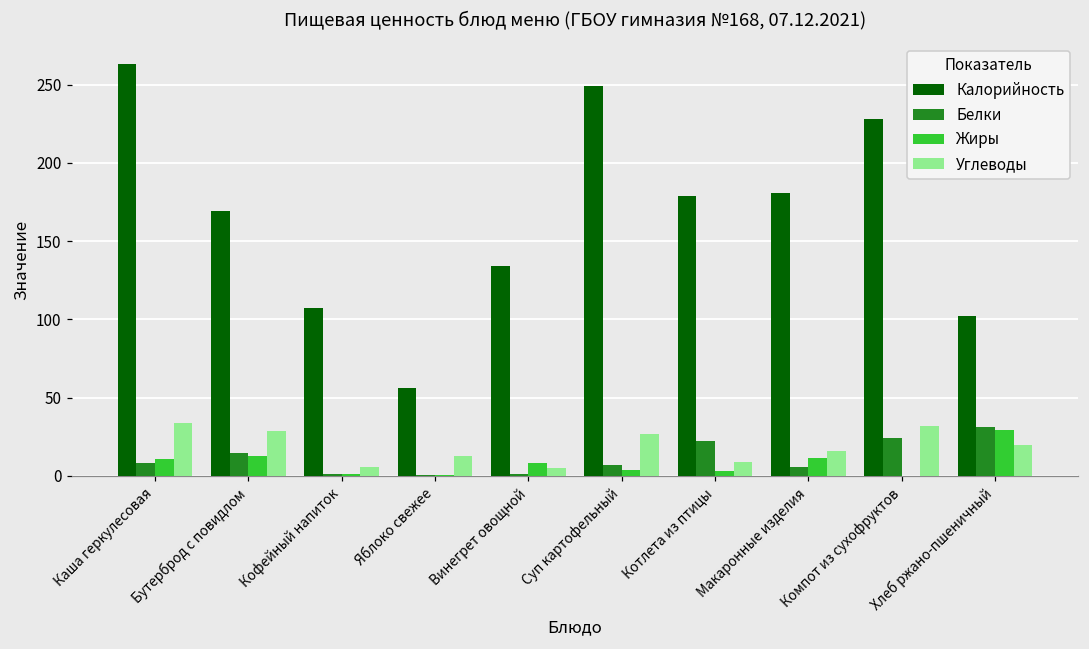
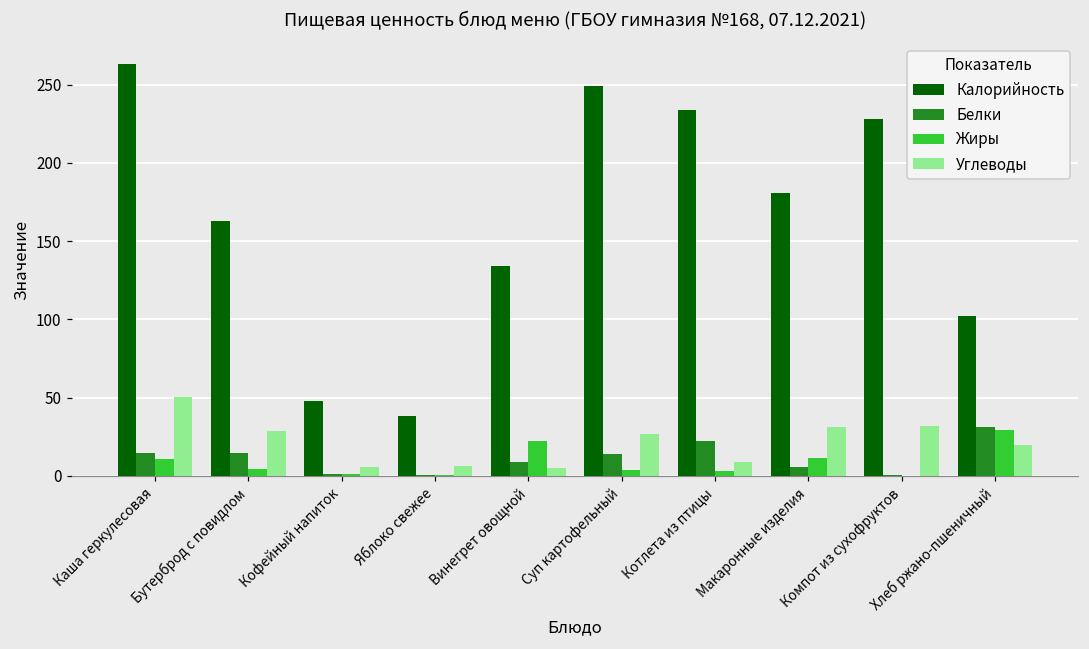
  {
    "Калорийность": {
      "Каша геркулесовая": 263,
-     "Бутерброд с повидлом": 169,
-     "Кофейный напиток": 107,
-     "Яблоко свежее": 56,
+     "Бутерброд с повидлом": 163,
+     "Кофейный напиток": 48,
+     "Яблоко свежее": 38,
      "Винегрет овощной": 134,
      "Суп картофельный": 249,
-     "Котлета из птицы": 179,
+     "Котлета из птицы": 234,
      "Макаронные изделия": 181,
      "Компот из сухофруктов": 228,
      "Хлеб ржано-пшеничный": 102
    },
    "Белки": {
-     "Каша геркулесовая": 8,
+     "Каша геркулесовая": 14,
      "Бутерброд с повидлом": 15,
-     "Винегрет овощной": 1,
-     "Суп картофельный": 7,
+     "Винегрет овощной": 9,
+     "Суп картофельный": 14,
      "Котлета из птицы": 22,
      "Макаронные изделия": 6,
-     "Компот из сухофруктов": 24,
+     "Компот из сухофруктов": 1,
      "Хлеб ржано-пшеничный": 31
    },
    "Жиры": {
      "Каша геркулесовая": 10,
-     "Бутерброд с повидлом": 12,
-     "Винегрет овощной": 8,
+     "Бутерброд с повидлом": 4,
+     "Винегрет овощной": 22,
      "Суп картофельный": 4,
      "Котлета из птицы": 3,
      "Макаронные изделия": 12,
      "Хлеб ржано-пшеничный": 29
    },
    "Углеводы": {
-     "Каша геркулесовая": 34,
+     "Каша геркулесовая": 50,
      "Бутерброд с повидлом": 29,
      "Кофейный напиток": 6,
-     "Яблоко свежее": 13,
+     "Яблоко свежее": 6,
      "Винегрет овощной": 5,
      "Суп картофельный": 27,
      "Котлета из птицы": 9,
-     "Макаронные изделия": 16,
+     "Макаронные изделия": 31,
      "Компот из сухофруктов": 32,
      "Хлеб ржано-пшеничный": 20
    }
  }
